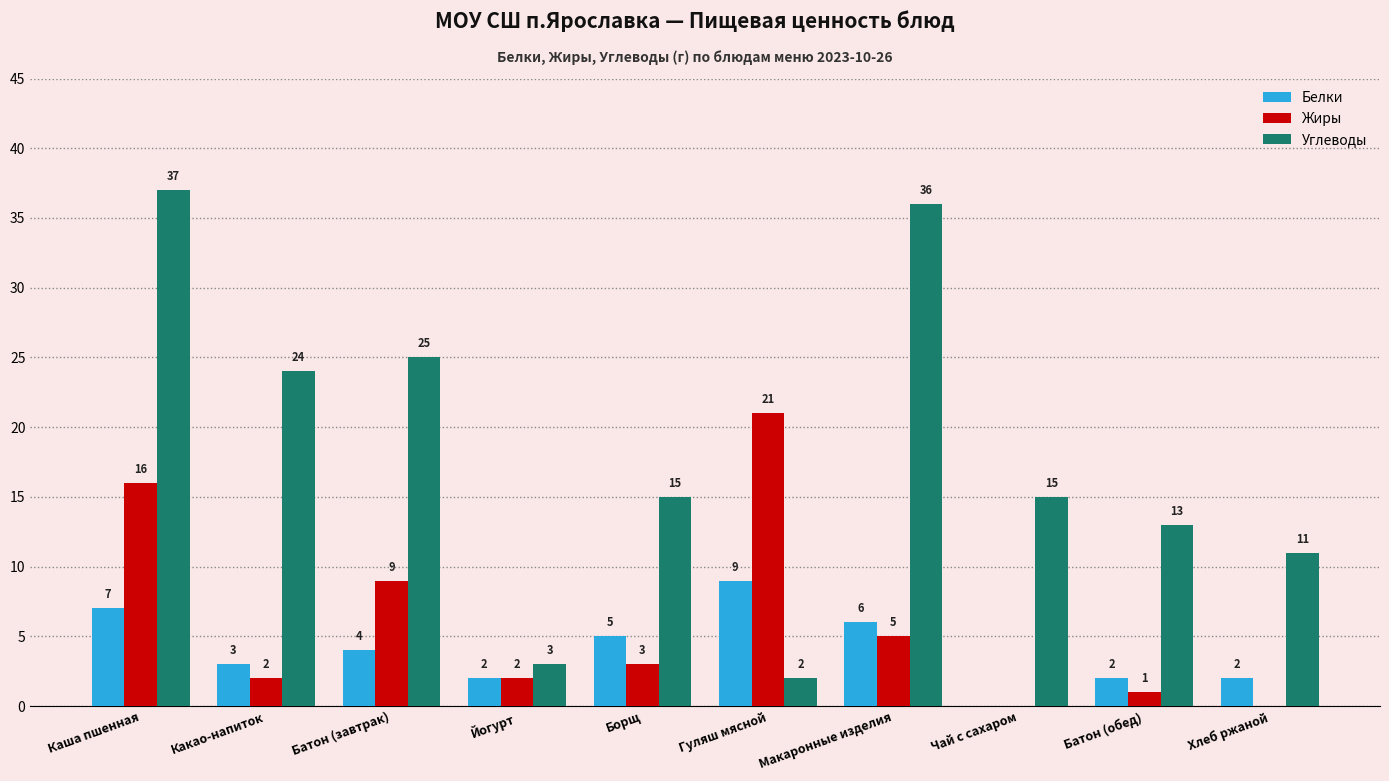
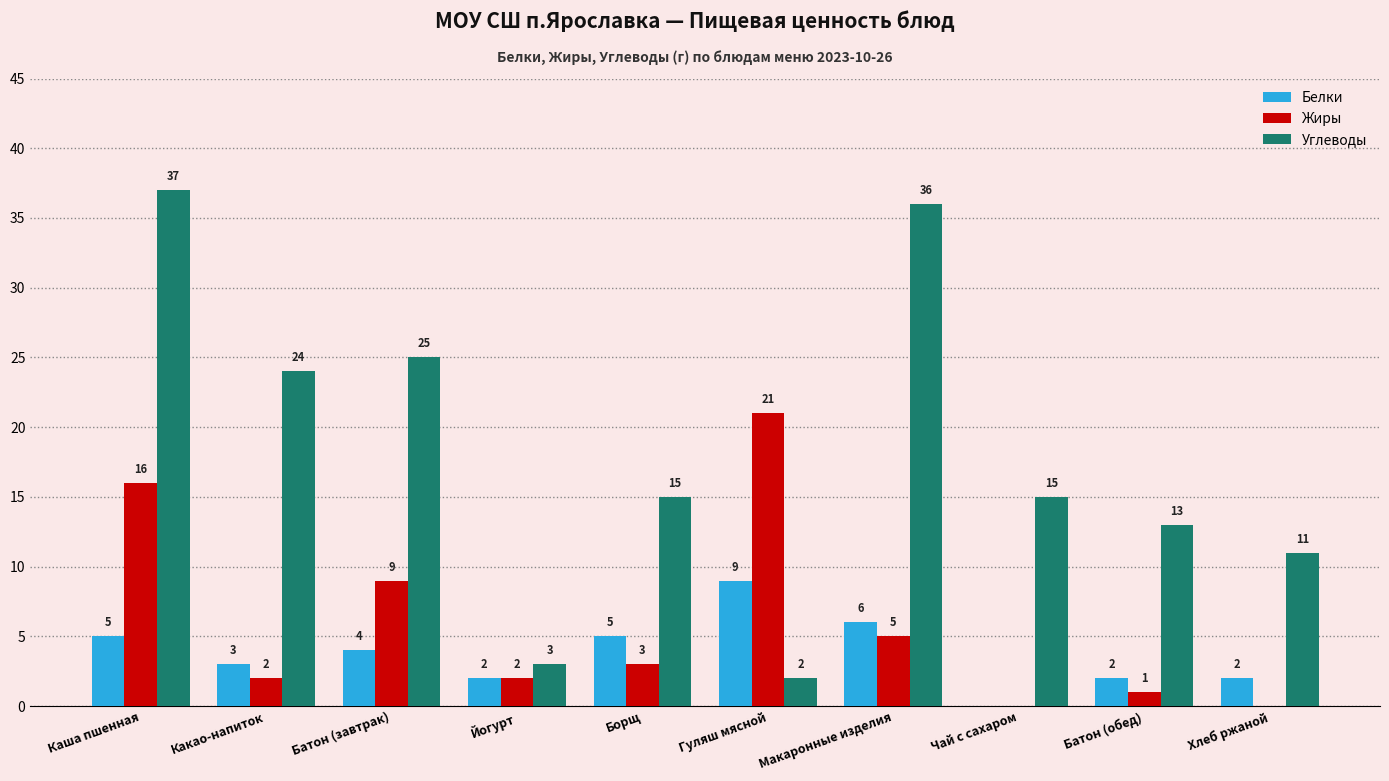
  {
    "Белки": {
-     "Каша пшенная": 7,
+     "Каша пшенная": 5,
      "Какао-напиток": 3,
      "Батон (завтрак)": 4,
      "Йогурт": 2,
      "Борщ": 5,
      "Гуляш мясной": 9,
      "Макаронные изделия": 6,
      "Батон (обед)": 2,
      "Хлеб ржаной": 2
    },
    "Жиры": {
      "Каша пшенная": 16,
      "Какао-напиток": 2,
      "Батон (завтрак)": 9,
      "Йогурт": 2,
      "Борщ": 3,
      "Гуляш мясной": 21,
      "Макаронные изделия": 5,
      "Батон (обед)": 1
    },
    "Углеводы": {
      "Каша пшенная": 37,
      "Какао-напиток": 24,
      "Батон (завтрак)": 25,
      "Йогурт": 3,
      "Борщ": 15,
      "Гуляш мясной": 2,
      "Макаронные изделия": 36,
      "Чай с сахаром": 15,
      "Батон (обед)": 13,
      "Хлеб ржаной": 11
    }
  }
